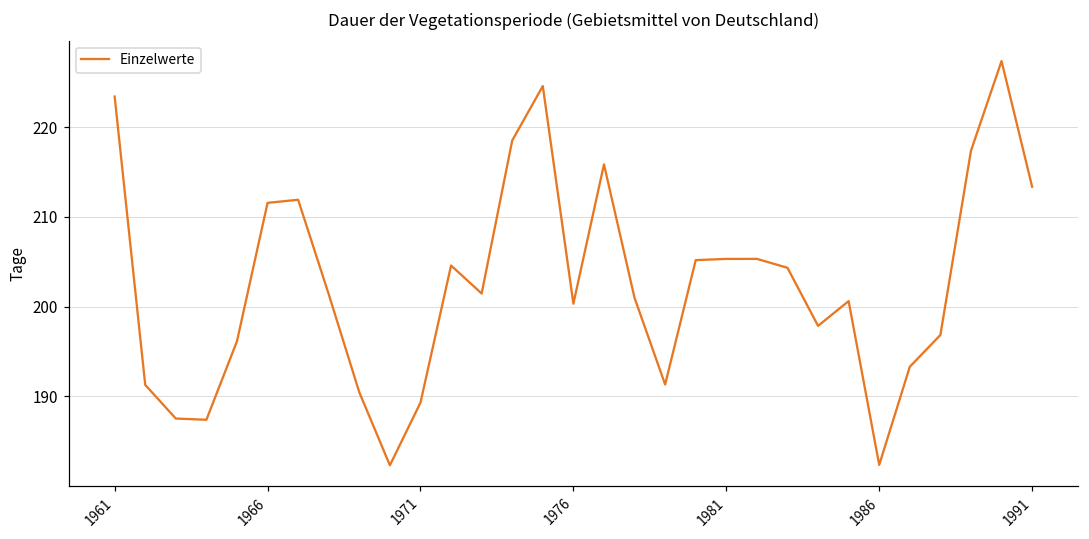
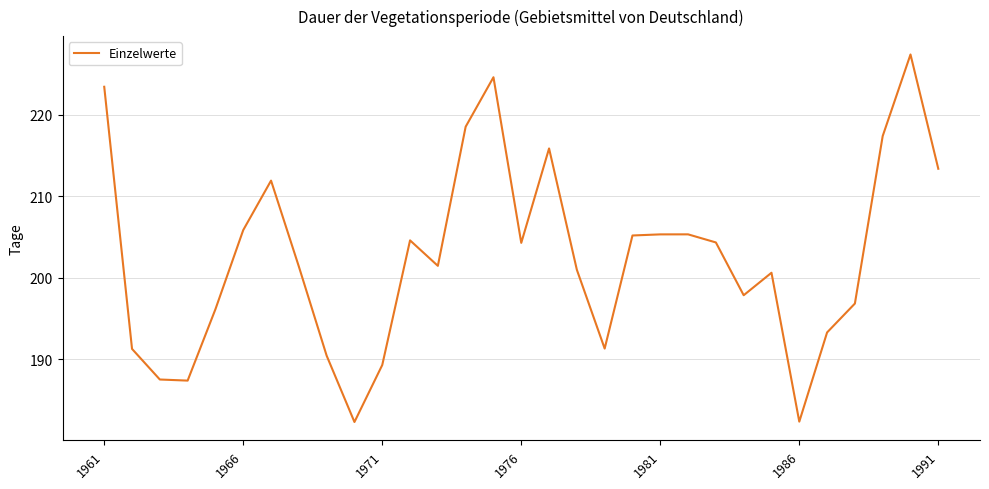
  {
    "1961": 223,
-   "1966": 212,
+   "1966": 206,
    "1971": 189,
-   "1976": 200,
+   "1976": 204,
    "1981": 205,
    "1986": 182,
    "1991": 213
  }
